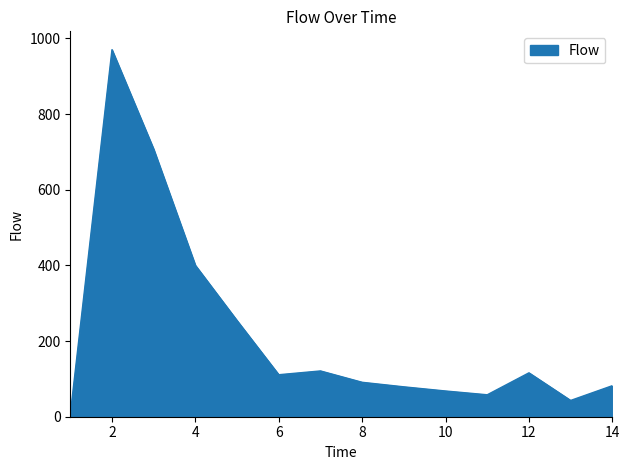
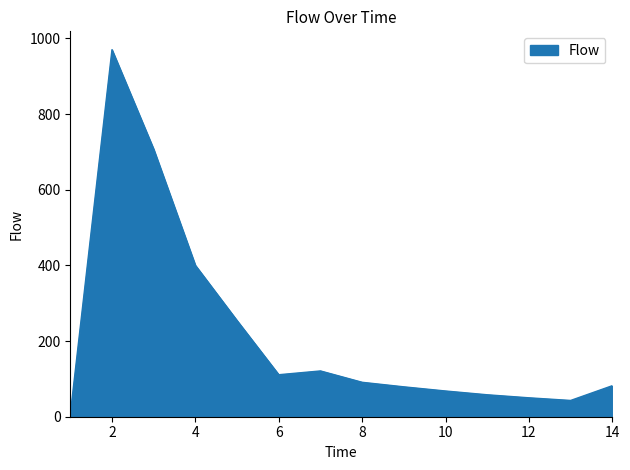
  {
    "2": 970,
    "4": 400,
    "6": 110,
    "8": 90,
    "10": 70,
-   "12": 120,
+   "12": 50,
    "14": 80
  }
